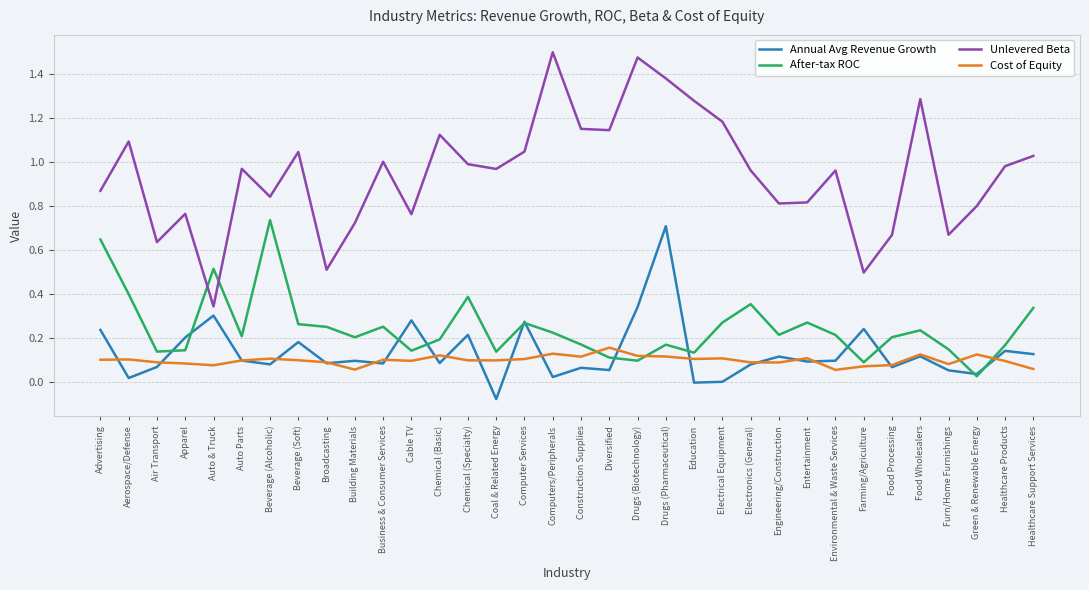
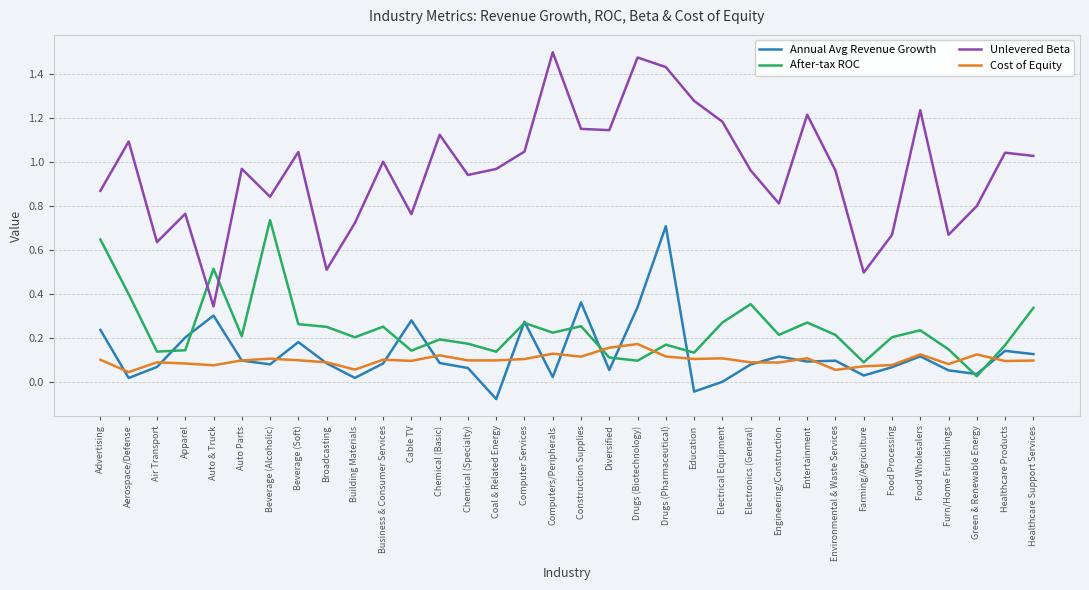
  {
    "Annual Avg Revenue Growth": {
      "Advertising": 0.23,
      "Aerospace/Defense": 0.02,
      "Air Transport": 0.07,
      "Apparel": 0.20,
      "Auto & Truck": 0.30,
      "Beverage (Alcoholic)": 0.08,
      "Beverage (Soft)": 0.18,
-     "Building Materials": 0.09,
+     "Building Materials": 0.02,
      "Business & Consumer Services": 0.08,
      "Cable TV": 0.28,
      "Chemical (Basic)": 0.08,
-     "Chemical (Specialty)": 0.21,
+     "Chemical (Specialty)": 0.06,
      "Coal & Related Energy": -0.08,
      "Computers/Peripherals": 0.02,
-     "Construction Supplies": 0.06,
+     "Construction Supplies": 0.36,
      "Diversified": 0.05,
      "Drugs (Biotechnology)": 0.34,
      "Drugs (Pharmaceutical)": 0.71,
-     "Education": 0.00,
+     "Education": -0.05,
      "Electrical Equipment": 0.00,
      "Engineering/Construction": 0.11,
      "Entertainment": 0.09,
      "Environmental & Waste Services": 0.10,
-     "Farming/Agriculture": 0.24,
+     "Farming/Agriculture": 0.03,
      "Furn/Home Furnishings": 0.05,
      "Healthcare Products": 0.14,
      "Healthcare Support Services": 0.12
    },
    "After-tax ROC": {
      "Advertising": 0.65,
      "Aerospace/Defense": 0.40,
      "Air Transport": 0.14,
      "Apparel": 0.14,
      "Auto & Truck": 0.51,
      "Auto Parts": 0.21,
      "Beverage (Alcoholic)": 0.73,
      "Beverage (Soft)": 0.26,
      "Broadcasting": 0.25,
      "Building Materials": 0.20,
      "Business & Consumer Services": 0.25,
      "Cable TV": 0.14,
      "Chemical (Basic)": 0.19,
-     "Chemical (Specialty)": 0.39,
+     "Chemical (Specialty)": 0.17,
      "Coal & Related Energy": 0.14,
      "Computers/Peripherals": 0.22,
-     "Construction Supplies": 0.17,
+     "Construction Supplies": 0.25,
      "Diversified": 0.11,
      "Drugs (Biotechnology)": 0.10,
      "Drugs (Pharmaceutical)": 0.17,
      "Education": 0.13,
      "Electrical Equipment": 0.27,
      "Electronics (General)": 0.35,
      "Engineering/Construction": 0.21,
      "Entertainment": 0.27,
      "Environmental & Waste Services": 0.21,
      "Farming/Agriculture": 0.09,
      "Food Processing": 0.20,
      "Food Wholesalers": 0.23,
      "Furn/Home Furnishings": 0.15,
      "Healthcare Products": 0.17,
      "Healthcare Support Services": 0.34
    },
    "Unlevered Beta": {
      "Advertising": 0.87,
      "Aerospace/Defense": 1.09,
      "Air Transport": 0.63,
      "Apparel": 0.76,
      "Auto & Truck": 0.34,
      "Auto Parts": 0.97,
      "Beverage (Alcoholic)": 0.84,
      "Beverage (Soft)": 1.04,
      "Broadcasting": 0.51,
      "Building Materials": 0.72,
      "Business & Consumer Services": 1.00,
      "Cable TV": 0.76,
      "Chemical (Basic)": 1.12,
-     "Chemical (Specialty)": 0.99,
+     "Chemical (Specialty)": 0.94,
      "Coal & Related Energy": 0.97,
      "Computer Services": 1.05,
      "Computers/Peripherals": 1.50,
      "Construction Supplies": 1.15,
      "Diversified": 1.14,
      "Drugs (Biotechnology)": 1.47,
-     "Drugs (Pharmaceutical)": 1.38,
+     "Drugs (Pharmaceutical)": 1.43,
      "Education": 1.28,
      "Electrical Equipment": 1.18,
      "Electronics (General)": 0.96,
      "Engineering/Construction": 0.81,
-     "Entertainment": 0.82,
+     "Entertainment": 1.21,
      "Environmental & Waste Services": 0.96,
      "Farming/Agriculture": 0.50,
      "Food Processing": 0.67,
-     "Food Wholesalers": 1.28,
+     "Food Wholesalers": 1.23,
      "Furn/Home Furnishings": 0.67,
      "Green & Renewable Energy": 0.80,
-     "Healthcare Products": 0.98,
+     "Healthcare Products": 1.04,
      "Healthcare Support Services": 1.03
    },
    "Cost of Equity": {
      "Advertising": 0.10,
-     "Aerospace/Defense": 0.10,
+     "Aerospace/Defense": 0.04,
      "Air Transport": 0.09,
      "Apparel": 0.08,
      "Auto & Truck": 0.07,
      "Beverage (Alcoholic)": 0.10,
      "Beverage (Soft)": 0.10,
      "Building Materials": 0.05,
      "Business & Consumer Services": 0.10,
      "Cable TV": 0.09,
      "Chemical (Basic)": 0.12,
      "Chemical (Specialty)": 0.10,
      "Coal & Related Energy": 0.10,
      "Computer Services": 0.10,
      "Computers/Peripherals": 0.13,
      "Construction Supplies": 0.11,
      "Diversified": 0.15,
-     "Drugs (Biotechnology)": 0.12,
+     "Drugs (Biotechnology)": 0.17,
      "Drugs (Pharmaceutical)": 0.11,
      "Education": 0.10,
      "Electrical Equipment": 0.11,
      "Engineering/Construction": 0.09,
      "Entertainment": 0.11,
      "Environmental & Waste Services": 0.05,
      "Farming/Agriculture": 0.07,
      "Furn/Home Furnishings": 0.08,
      "Green & Renewable Energy": 0.12,
      "Healthcare Products": 0.09,
-     "Healthcare Support Services": 0.06
+     "Healthcare Support Services": 0.10
    }
  }
